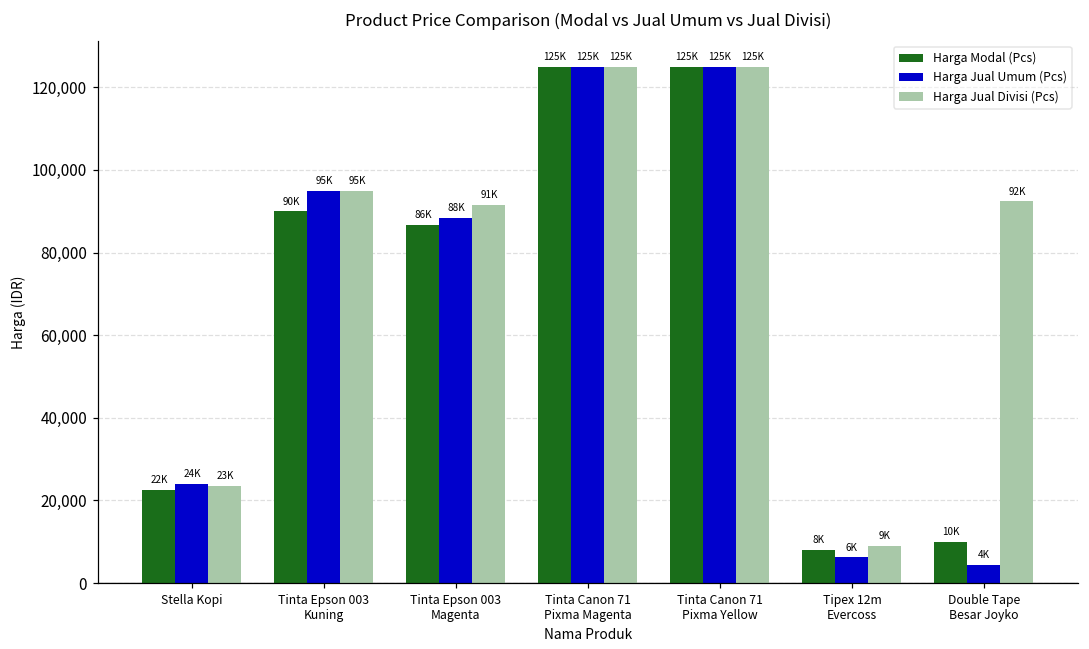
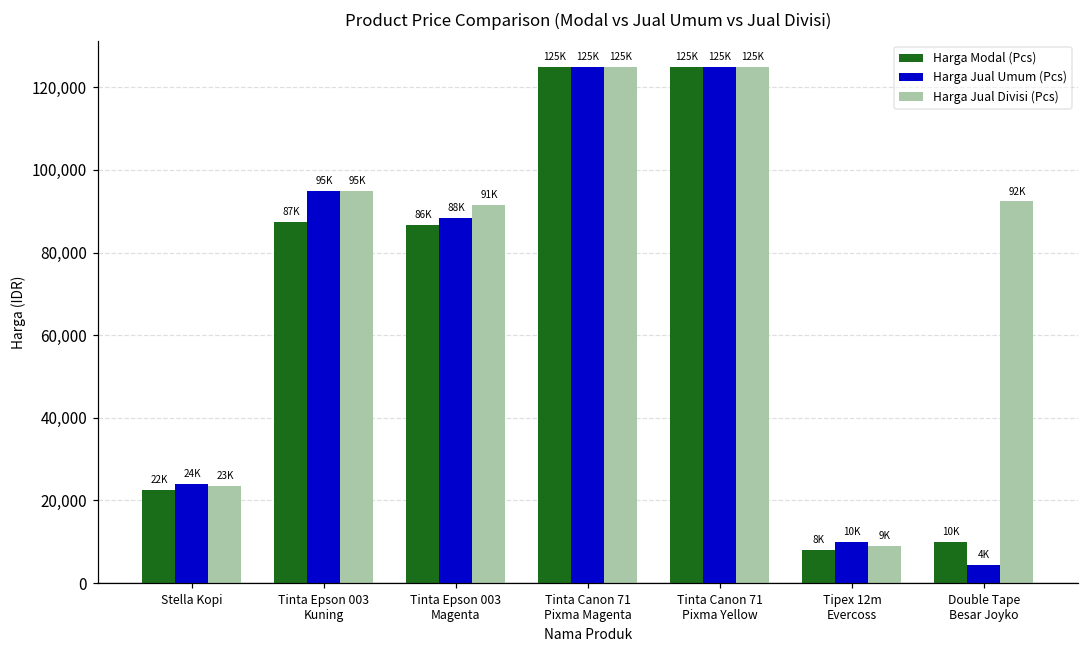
  {
    "Harga Modal (Pcs)": {
-     "Tinta Epson 003 Kuning": "90K",
+     "Tinta Epson 003 Kuning": "87K",
      "Tinta Canon 71 Pixma Magenta": "125K",
      "Tinta Canon 71 Pixma Yellow": "125K",
      "Tipex 12m Evercoss": "8K",
      "Double Tape Besar Joyko": "10K"
    },
    "Harga Jual Umum (Pcs)": {
      "Stella Kopi": "24K",
      "Tinta Epson 003 Kuning": "95K",
      "Tinta Epson 003 Magenta": "88K",
      "Tinta Canon 71 Pixma Magenta": "125K",
      "Tinta Canon 71 Pixma Yellow": "125K",
-     "Tipex 12m Evercoss": "6K",
+     "Tipex 12m Evercoss": "10K",
      "Double Tape Besar Joyko": "4K"
    },
    "Harga Jual Divisi (Pcs)": {
      "Stella Kopi": "23K",
      "Tinta Epson 003 Kuning": "95K",
      "Tinta Canon 71 Pixma Magenta": "125K",
      "Tinta Canon 71 Pixma Yellow": "125K",
      "Tipex 12m Evercoss": "9K",
      "Double Tape Besar Joyko": "92K"
    }
  }
